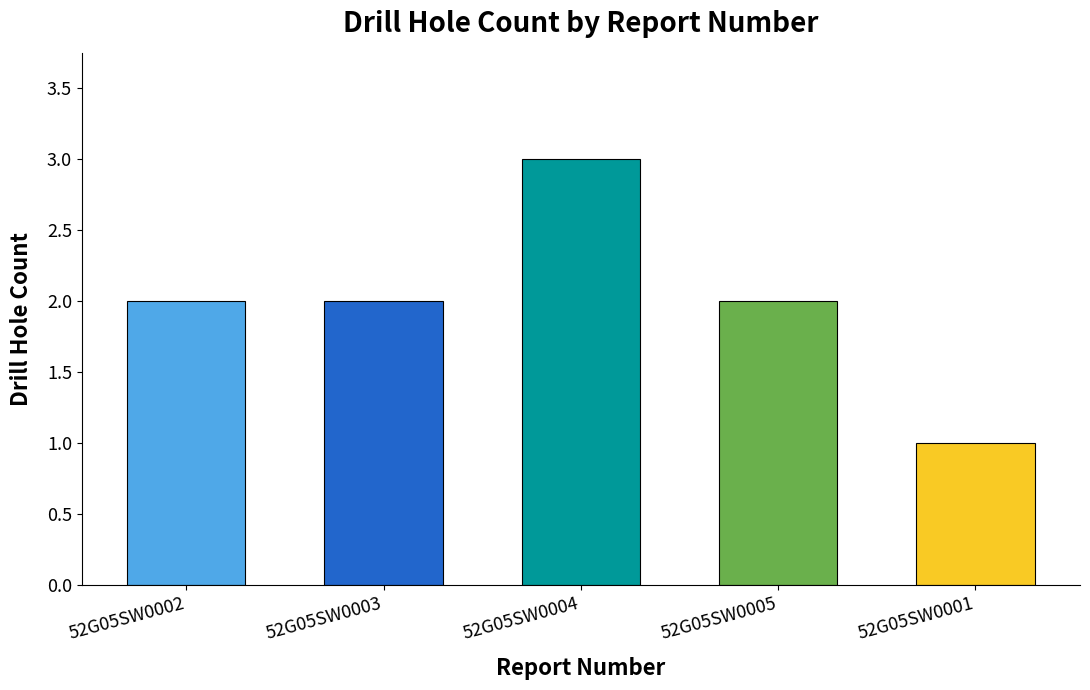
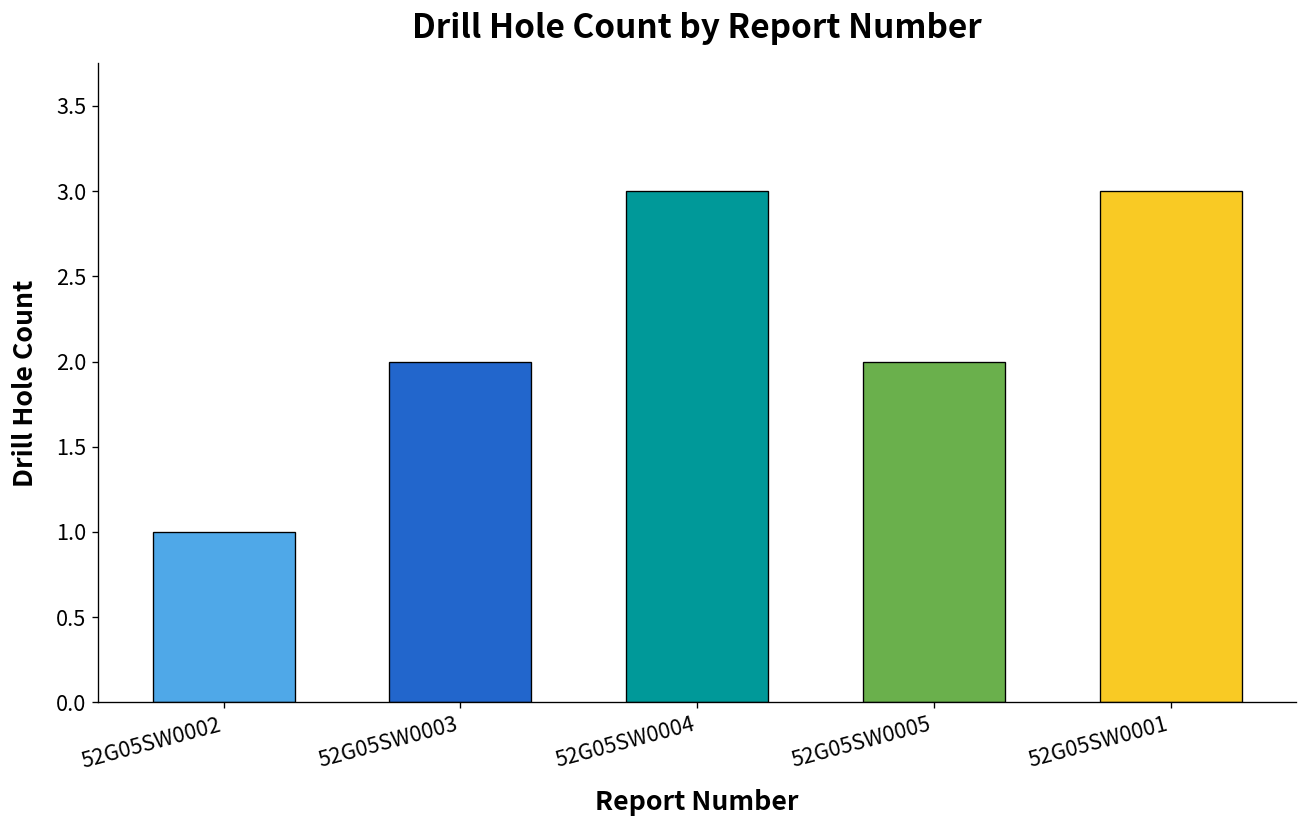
  {
-   "52G05SW0002": 2,
+   "52G05SW0002": 1,
    "52G05SW0003": 2,
    "52G05SW0004": 3,
    "52G05SW0005": 2,
-   "52G05SW0001": 1
+   "52G05SW0001": 3
  }
